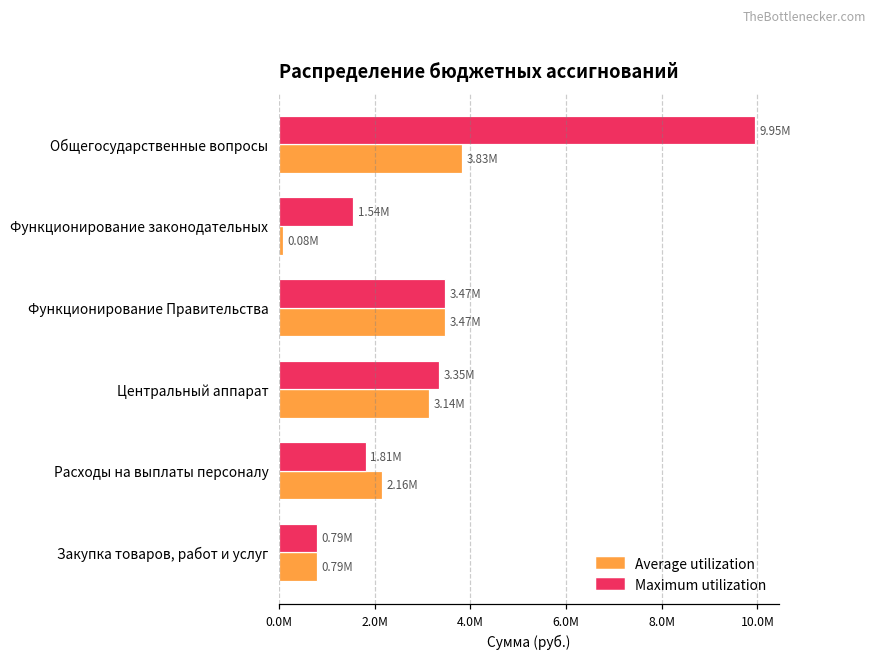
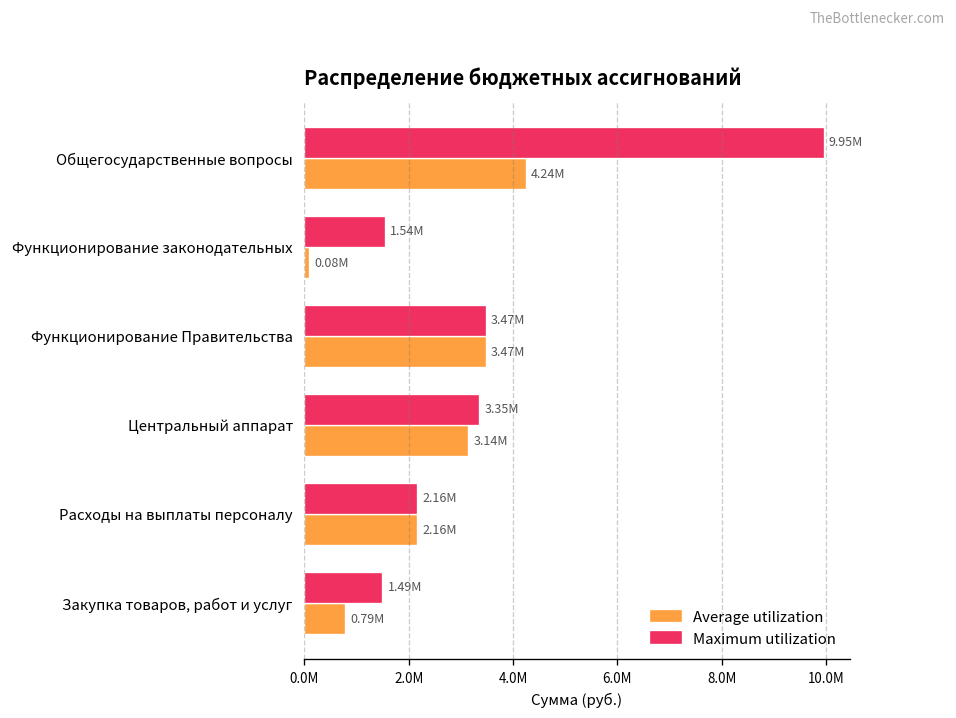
  {
    "Average utilization": {
-     "Общегосударственные вопросы": "3.83M",
+     "Общегосударственные вопросы": "4.24M",
      "Функционирование законодательных": "0.08M",
      "Функционирование Правительства": "3.47M",
      "Центральный аппарат": "3.14M",
      "Расходы на выплаты персоналу": "2.16M",
      "Закупка товаров, работ и услуг": "0.79M"
    },
    "Maximum utilization": {
      "Общегосударственные вопросы": "9.95M",
      "Функционирование законодательных": "1.54M",
      "Функционирование Правительства": "3.47M",
      "Центральный аппарат": "3.35M",
-     "Расходы на выплаты персоналу": "1.81M",
-     "Закупка товаров, работ и услуг": "0.79M"
+     "Расходы на выплаты персоналу": "2.16M",
+     "Закупка товаров, работ и услуг": "1.49M"
    }
  }
